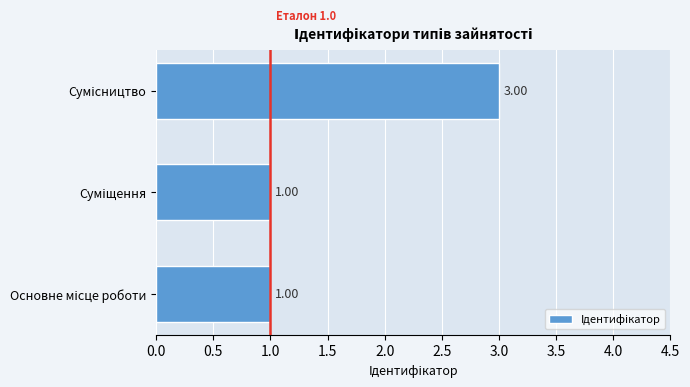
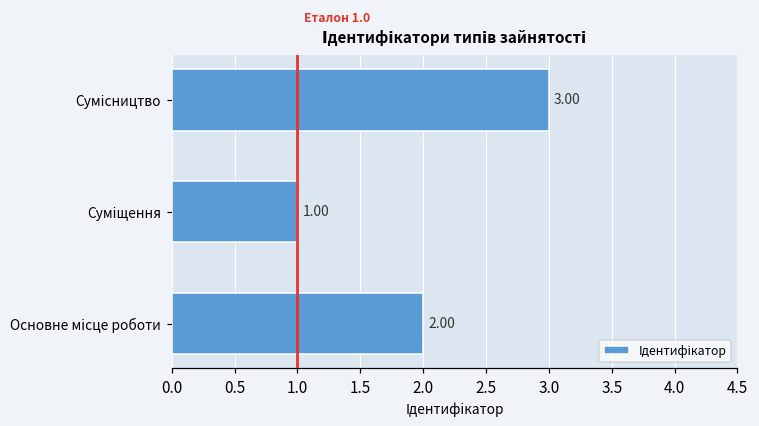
  {
    "Сумісництво": 3.00,
    "Суміщення": 1.00,
-   "Основне місце роботи": 1.00
+   "Основне місце роботи": 2.00
  }
